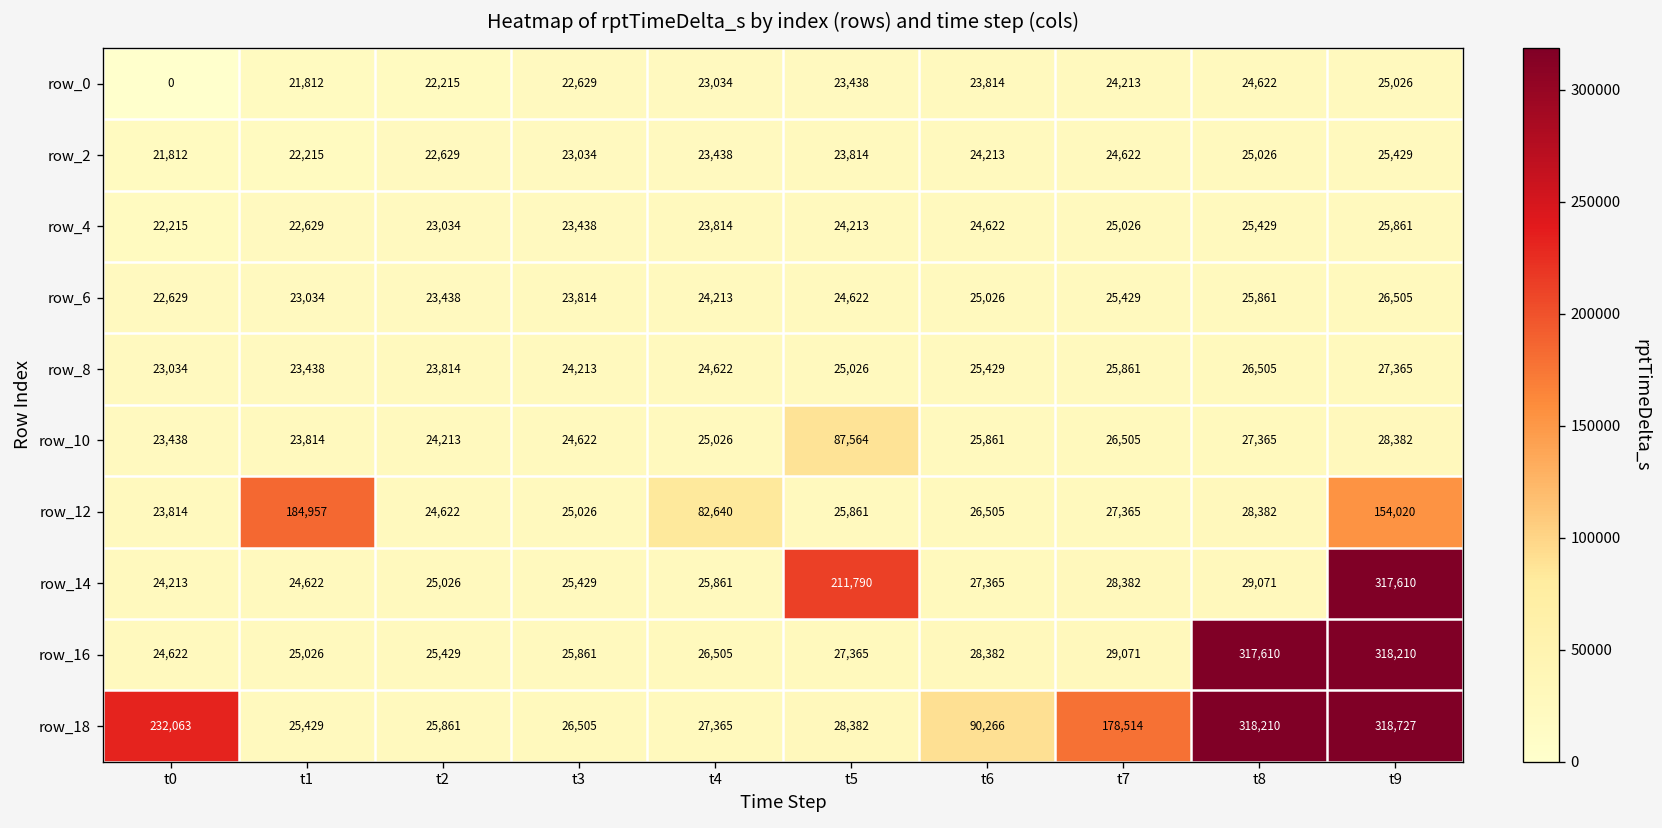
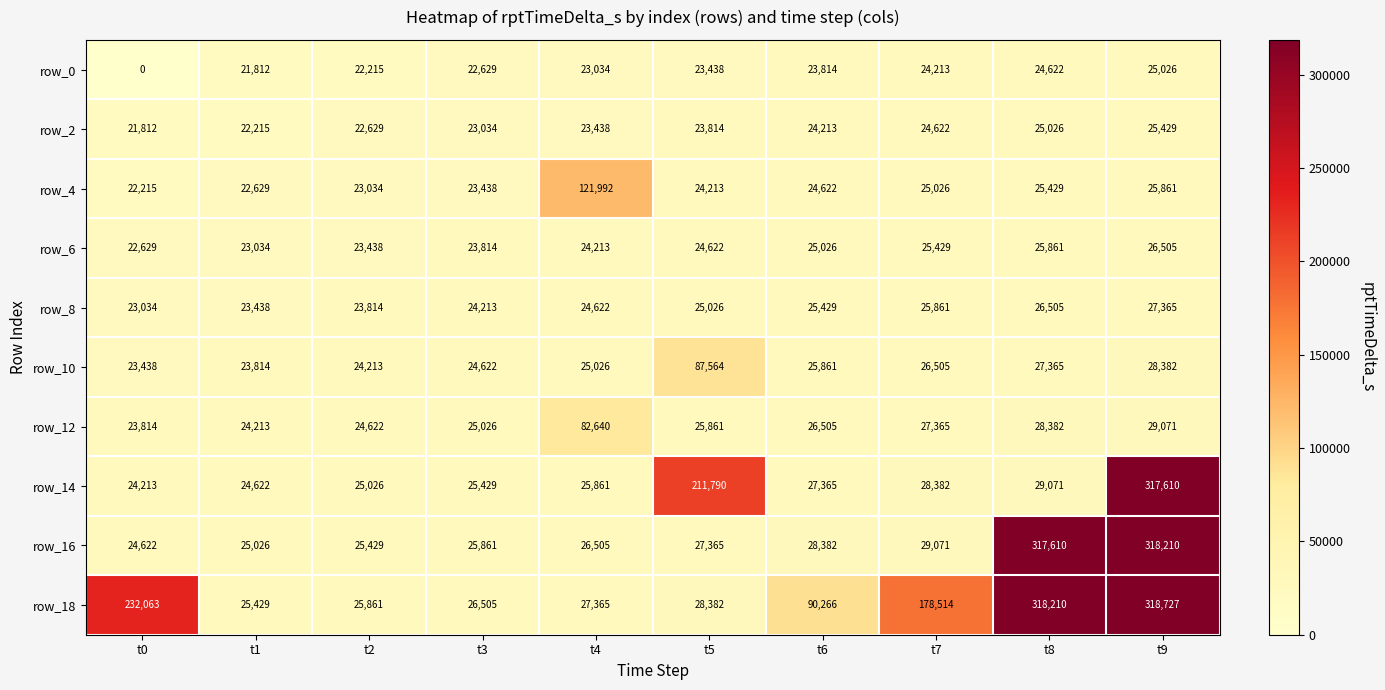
  {
    "row_0": {
      "t0": "0",
      "t1": "21,812",
      "t2": "22,215",
      "t3": "22,629",
      "t4": "23,034",
      "t5": "23,438",
      "t6": "23,814",
      "t7": "24,213",
      "t8": "24,622",
      "t9": "25,026"
    },
    "row_2": {
      "t0": "21,812",
      "t1": "22,215",
      "t2": "22,629",
      "t3": "23,034",
      "t4": "23,438",
      "t5": "23,814",
      "t6": "24,213",
      "t7": "24,622",
      "t8": "25,026",
      "t9": "25,429"
    },
    "row_4": {
      "t0": "22,215",
      "t1": "22,629",
      "t2": "23,034",
      "t3": "23,438",
-     "t4": "23,814",
+     "t4": "121,992",
      "t5": "24,213",
      "t6": "24,622",
      "t7": "25,026",
      "t8": "25,429",
      "t9": "25,861"
    },
    "row_6": {
      "t0": "22,629",
      "t1": "23,034",
      "t2": "23,438",
      "t3": "23,814",
      "t4": "24,213",
      "t5": "24,622",
      "t6": "25,026",
      "t7": "25,429",
      "t8": "25,861",
      "t9": "26,505"
    },
    "row_8": {
      "t0": "23,034",
      "t1": "23,438",
      "t2": "23,814",
      "t3": "24,213",
      "t4": "24,622",
      "t5": "25,026",
      "t6": "25,429",
      "t7": "25,861",
      "t8": "26,505",
      "t9": "27,365"
    },
    "row_10": {
      "t0": "23,438",
      "t1": "23,814",
      "t2": "24,213",
      "t3": "24,622",
      "t4": "25,026",
      "t5": "87,564",
      "t6": "25,861",
      "t7": "26,505",
      "t8": "27,365",
      "t9": "28,382"
    },
    "row_12": {
      "t0": "23,814",
-     "t1": "184,957",
+     "t1": "24,213",
      "t2": "24,622",
      "t3": "25,026",
      "t4": "82,640",
      "t5": "25,861",
      "t6": "26,505",
      "t7": "27,365",
      "t8": "28,382",
-     "t9": "154,020"
+     "t9": "29,071"
    },
    "row_14": {
      "t0": "24,213",
      "t1": "24,622",
      "t2": "25,026",
      "t3": "25,429",
      "t4": "25,861",
      "t5": "211,790",
      "t6": "27,365",
      "t7": "28,382",
      "t8": "29,071",
      "t9": "317,610"
    },
    "row_16": {
      "t0": "24,622",
      "t1": "25,026",
      "t2": "25,429",
      "t3": "25,861",
      "t4": "26,505",
      "t5": "27,365",
      "t6": "28,382",
      "t7": "29,071",
      "t8": "317,610",
      "t9": "318,210"
    },
    "row_18": {
      "t0": "232,063",
      "t1": "25,429",
      "t2": "25,861",
      "t3": "26,505",
      "t4": "27,365",
      "t5": "28,382",
      "t6": "90,266",
      "t7": "178,514",
      "t8": "318,210",
      "t9": "318,727"
    }
  }
